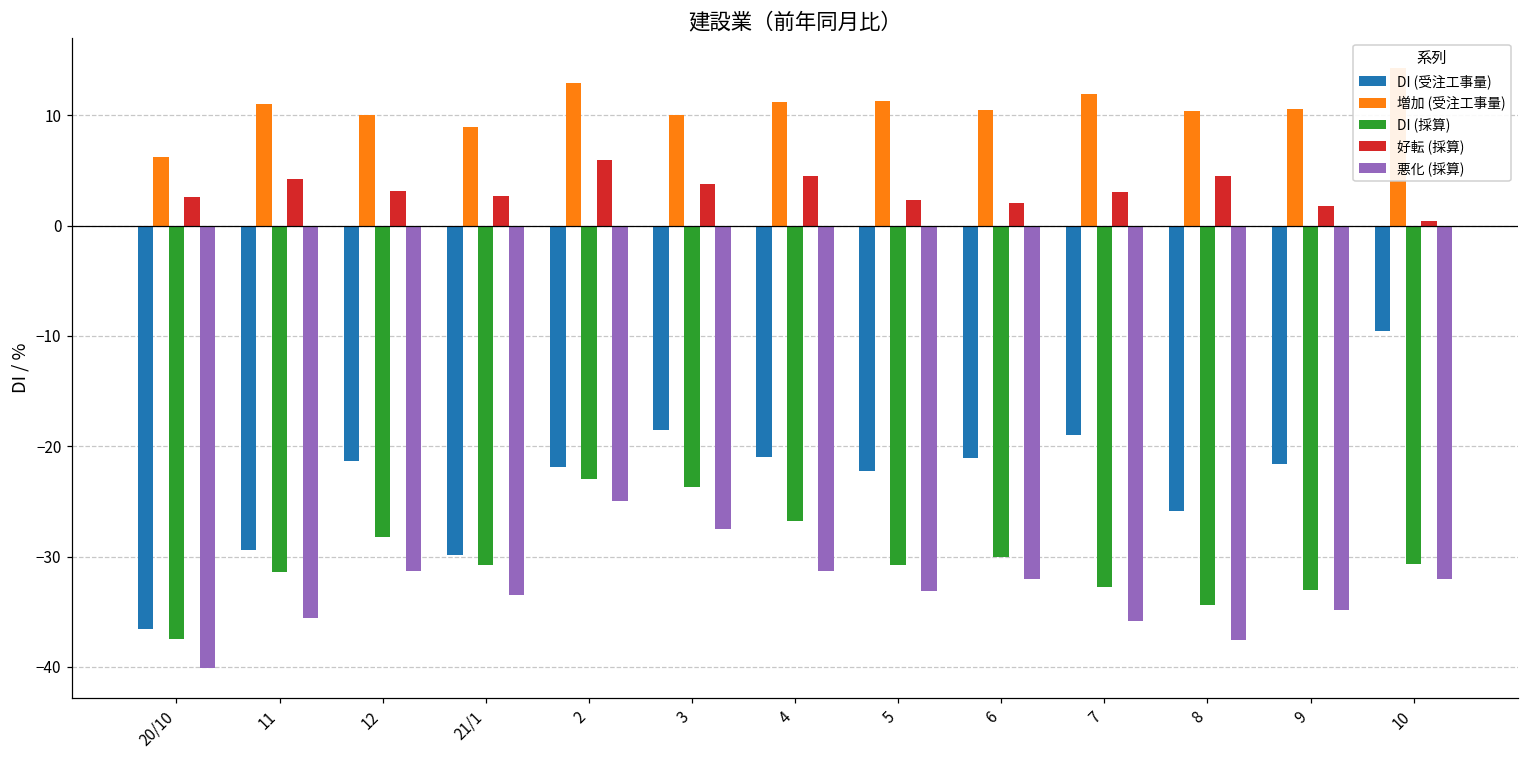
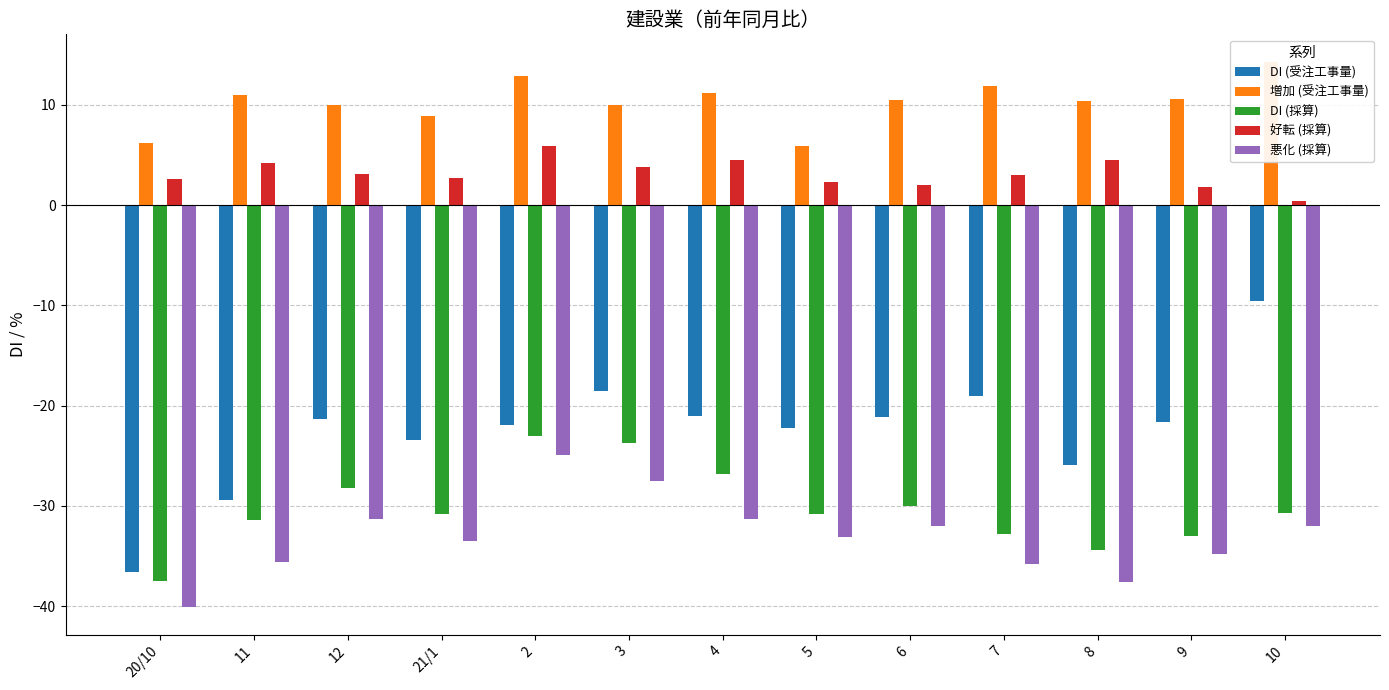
  {
    "DI (受注工事量)": {
      "20/10": -36.6,
      "11": -29.4,
      "12": -21.3,
-     "21/1": -29.9,
+     "21/1": -23.4,
      "2": -21.9,
      "3": -18.5,
      "4": -21.0,
      "5": -22.2,
      "6": -21.1,
      "7": -19.0,
      "8": -25.9,
      "9": -21.6,
      "10": -9.6
    },
    "増加 (受注工事量)": {
      "20/10": 6.2,
      "11": 11.0,
      "12": 10.0,
      "21/1": 8.9,
      "2": 12.9,
      "3": 10.0,
      "4": 11.2,
-     "5": 11.3,
+     "5": 5.9,
      "6": 10.5,
      "7": 11.9,
      "8": 10.4,
      "9": 10.6
    },
    "DI (採算)": {
      "20/10": -37.5,
      "11": -31.4,
      "12": -28.2,
      "21/1": -30.8,
      "2": -23.0,
      "3": -23.7,
      "4": -26.8,
      "5": -30.8,
      "6": -30.0,
      "7": -32.8,
      "8": -34.4,
      "9": -33.0,
      "10": -30.7
    },
    "好転 (採算)": {
      "20/10": 2.6,
      "11": 4.2,
      "12": 3.1,
      "21/1": 2.7,
      "2": 5.9,
      "3": 3.8,
      "4": 4.5,
      "5": 2.3,
      "6": 2.0,
      "7": 3.0,
      "8": 4.5,
      "9": 1.8,
      "10": 0.4
    },
    "悪化 (採算)": {
      "20/10": -40.1,
      "11": -35.6,
      "12": -31.3,
      "21/1": -33.5,
      "2": -24.9,
      "3": -27.5,
      "4": -31.3,
      "5": -33.1,
      "6": -32.0,
      "7": -35.8,
      "8": -37.6,
      "9": -34.8,
      "10": -32.0
    }
  }
